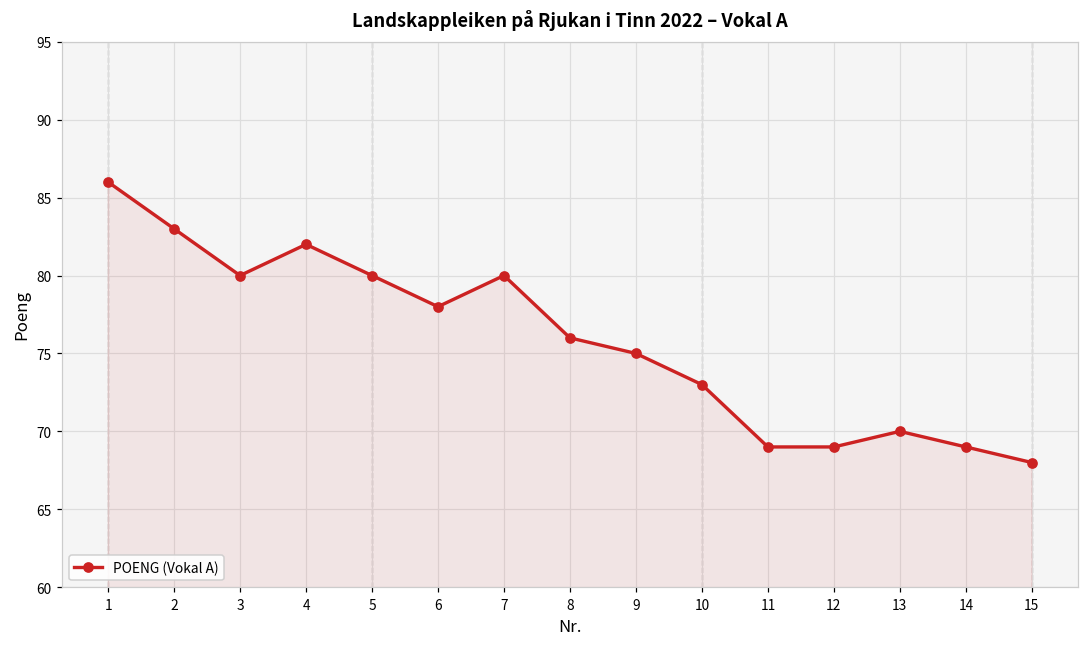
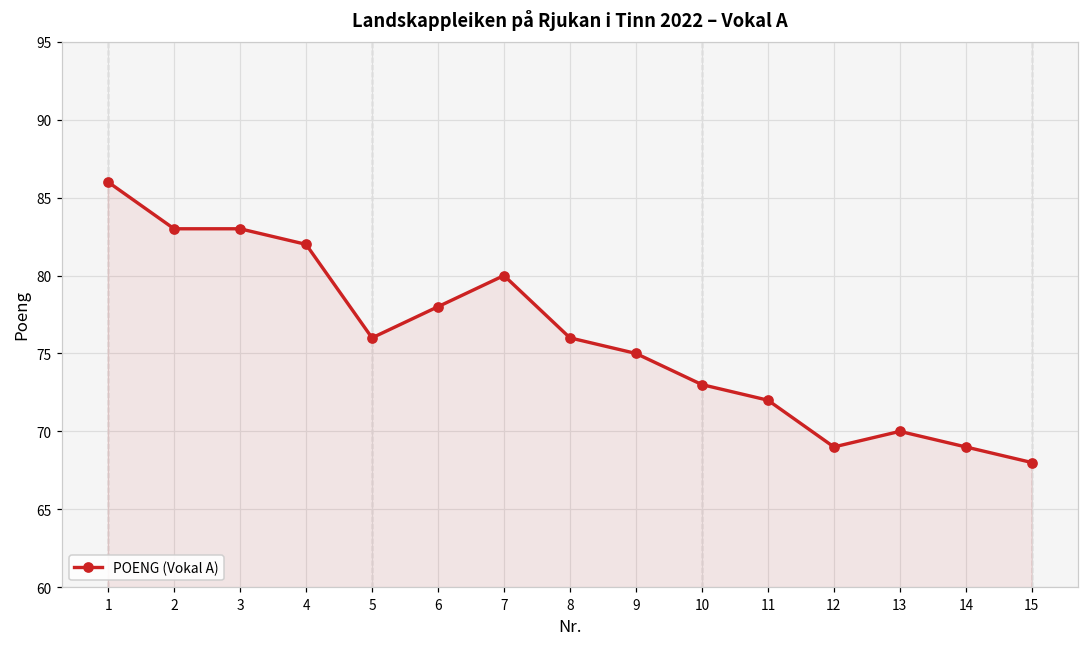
  {
    "1": 86,
    "2": 83,
-   "3": 80,
+   "3": 83,
    "4": 82,
-   "5": 80,
+   "5": 76,
    "6": 78,
    "7": 80,
    "8": 76,
    "9": 75,
    "10": 73,
-   "11": 69,
+   "11": 72,
    "12": 69,
    "13": 70,
    "14": 69,
    "15": 68
  }
